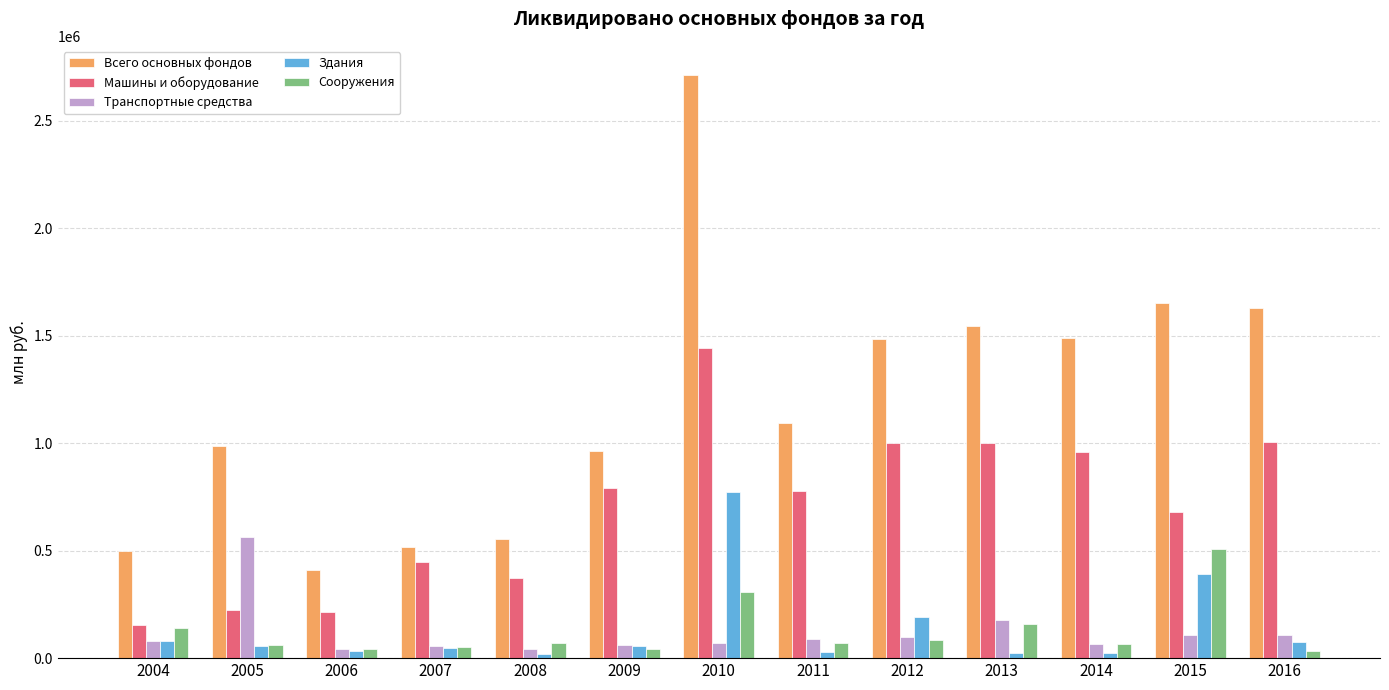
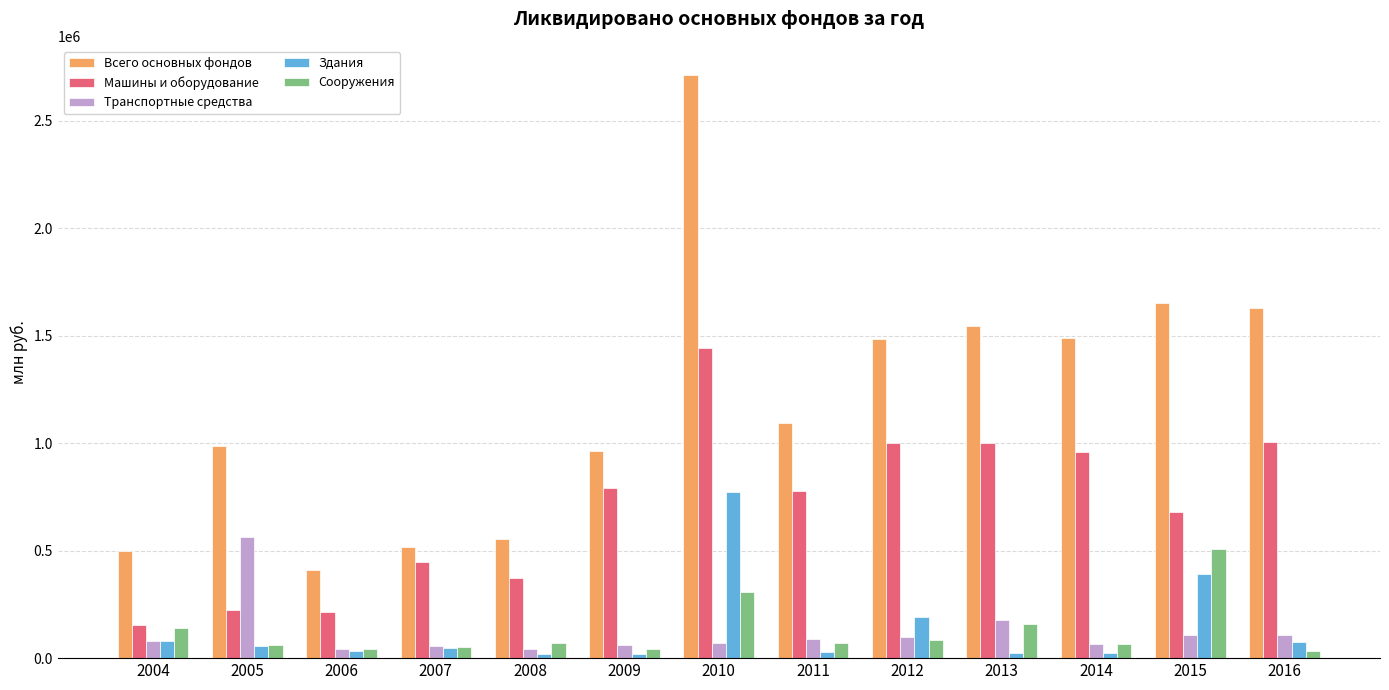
  {
    "Всего основных фондов": {
      "2004": 500000,
      "2005": 990000,
      "2006": 410000,
      "2007": 520000,
      "2008": 550000,
      "2009": 960000,
      "2010": 2710000,
      "2011": 1090000,
      "2012": 1480000,
      "2013": 1550000,
      "2014": 1490000,
      "2015": 1650000,
      "2016": 1630000
    },
    "Машины и оборудование": {
      "2004": 150000,
      "2005": 220000,
      "2006": 220000,
      "2007": 450000,
      "2008": 370000,
      "2009": 790000,
      "2010": 1440000,
      "2011": 780000,
      "2012": 1000000,
      "2013": 1000000,
      "2014": 960000,
      "2015": 680000,
      "2016": 1010000
    },
    "Транспортные средства": {
      "2004": 80000,
      "2005": 560000,
      "2006": 40000,
      "2007": 60000,
      "2008": 40000,
      "2009": 60000,
      "2010": 70000,
      "2011": 90000,
      "2012": 100000,
      "2013": 180000,
      "2014": 60000,
      "2015": 110000,
      "2016": 110000
    },
    "Здания": {
      "2004": 80000,
      "2005": 60000,
      "2006": 30000,
      "2007": 50000,
      "2008": 20000,
-     "2009": 60000,
+     "2009": 20000,
      "2010": 770000,
      "2011": 30000,
      "2012": 190000,
      "2013": 20000,
      "2014": 20000,
      "2015": 390000,
      "2016": 80000
    },
    "Сооружения": {
      "2004": 140000,
      "2005": 60000,
      "2006": 40000,
      "2007": 50000,
      "2008": 70000,
      "2009": 40000,
      "2010": 310000,
      "2011": 70000,
      "2012": 80000,
      "2013": 160000,
      "2014": 70000,
      "2015": 510000,
      "2016": 30000
    }
  }
